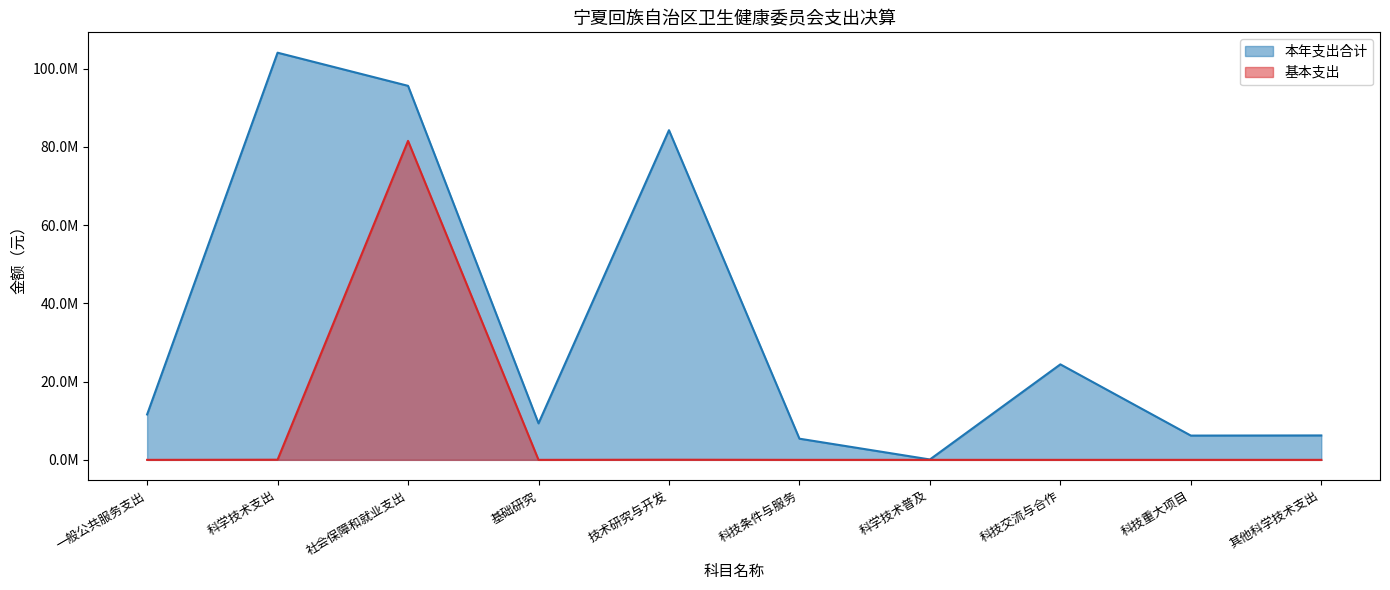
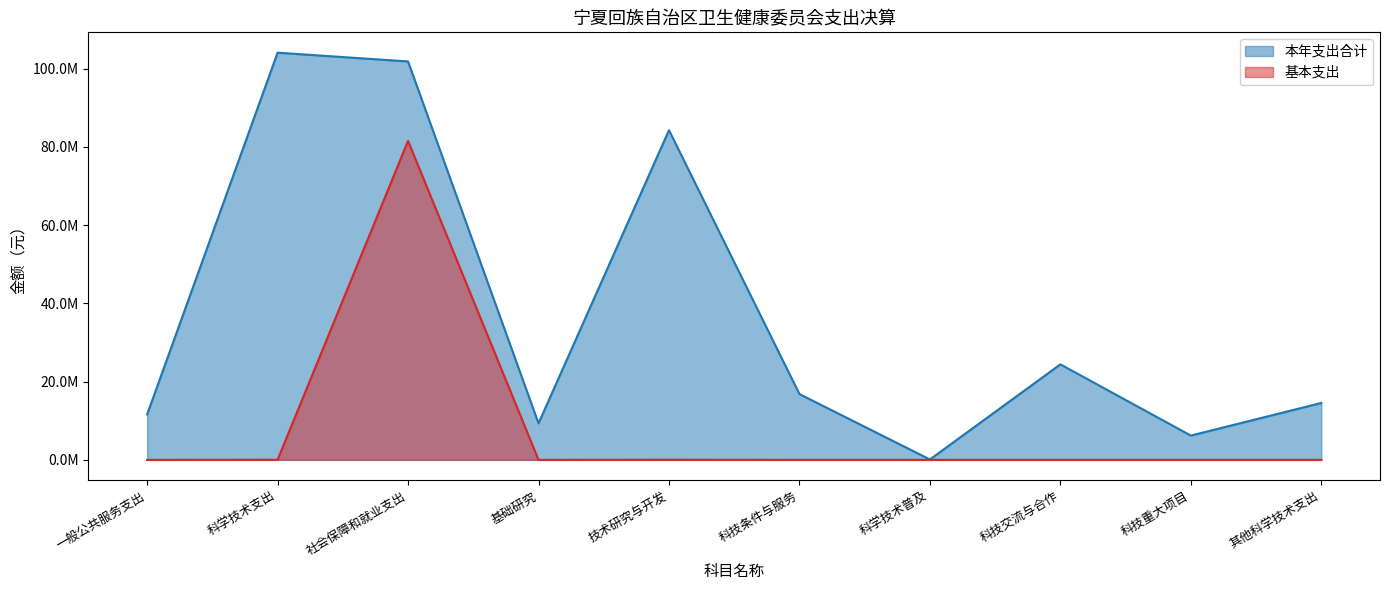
  {
    "本年支出合计": {
      "一般公共服务支出": 12000000,
      "科学技术支出": 104000000,
-     "社会保障和就业支出": 96000000,
+     "社会保障和就业支出": 102000000,
      "基础研究": 9000000,
      "技术研究与开发": 84000000,
-     "科技条件与服务": 5000000,
+     "科技条件与服务": 17000000,
      "科技交流与合作": 24000000,
      "科技重大项目": 6000000,
-     "其他科学技术支出": 6000000
+     "其他科学技术支出": 15000000
    },
    "基本支出": {
      "一般公共服务支出": 0,
      "科学技术支出": 0,
      "社会保障和就业支出": 82000000,
      "基础研究": 0,
      "技术研究与开发": 0,
      "科技条件与服务": 0,
      "科技交流与合作": 0,
      "科技重大项目": 0,
      "其他科学技术支出": 0
    }
  }
